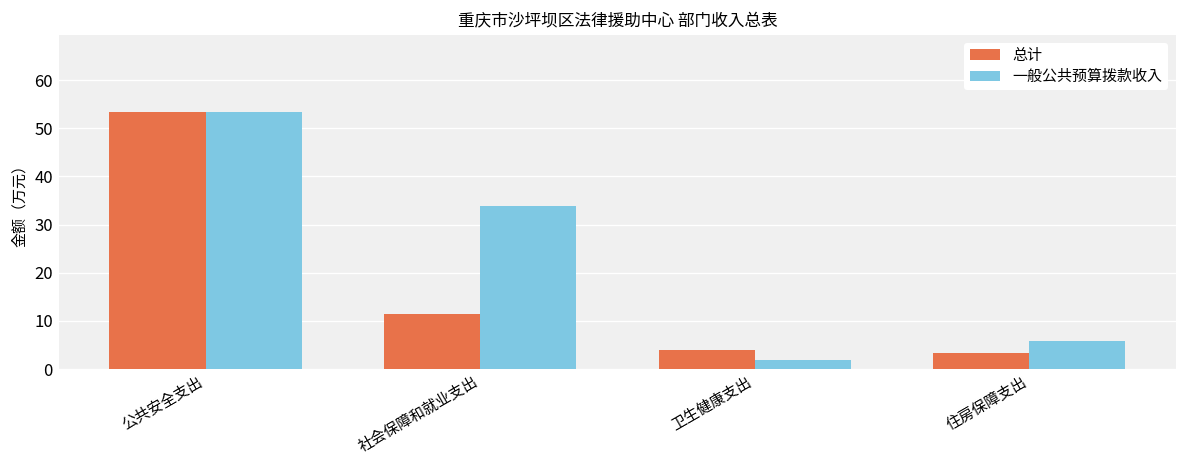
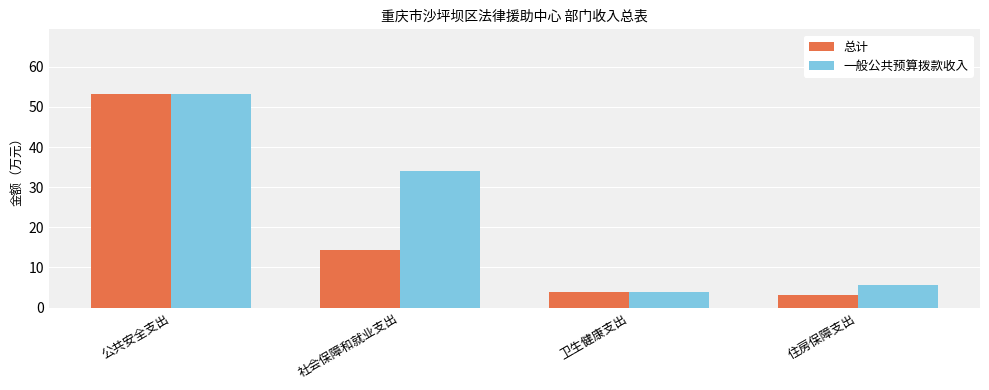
  {
    "总计": {
      "公共安全支出": 53,
-     "社会保障和就业支出": 12,
+     "社会保障和就业支出": 14,
      "卫生健康支出": 4,
      "住房保障支出": 3
    },
    "一般公共预算拨款收入": {
      "公共安全支出": 53,
      "社会保障和就业支出": 34,
-     "卫生健康支出": 2,
+     "卫生健康支出": 4,
      "住房保障支出": 6
    }
  }
